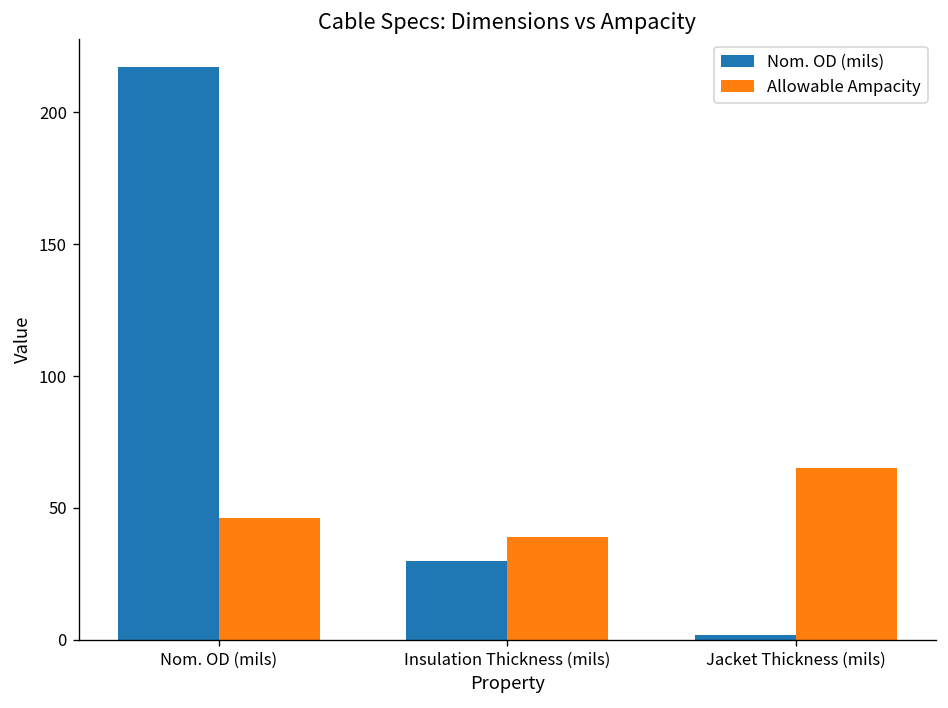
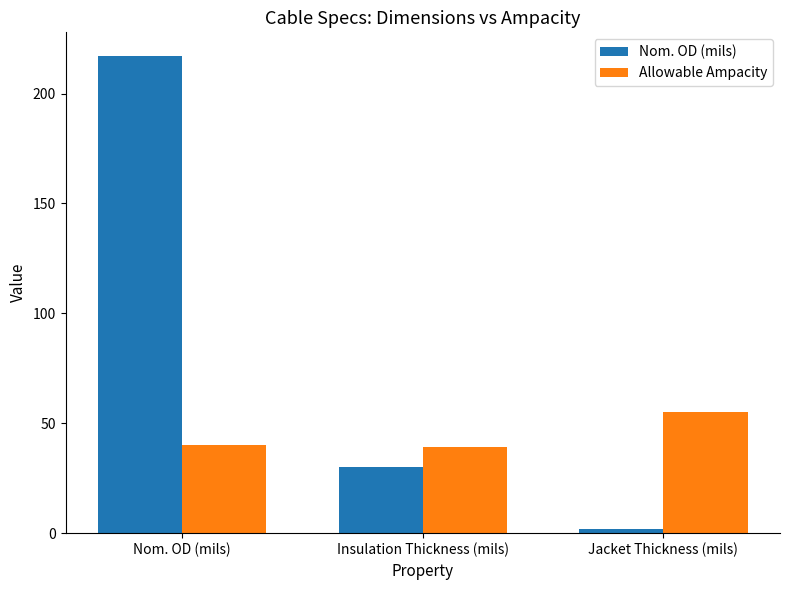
  {
    "Nom. OD (mils)": {
      "Nom. OD (mils)": 217,
      "Insulation Thickness (mils)": 30,
      "Jacket Thickness (mils)": 2
    },
    "Allowable Ampacity": {
-     "Nom. OD (mils)": 46,
+     "Nom. OD (mils)": 40,
      "Insulation Thickness (mils)": 39,
-     "Jacket Thickness (mils)": 65
+     "Jacket Thickness (mils)": 55
    }
  }
